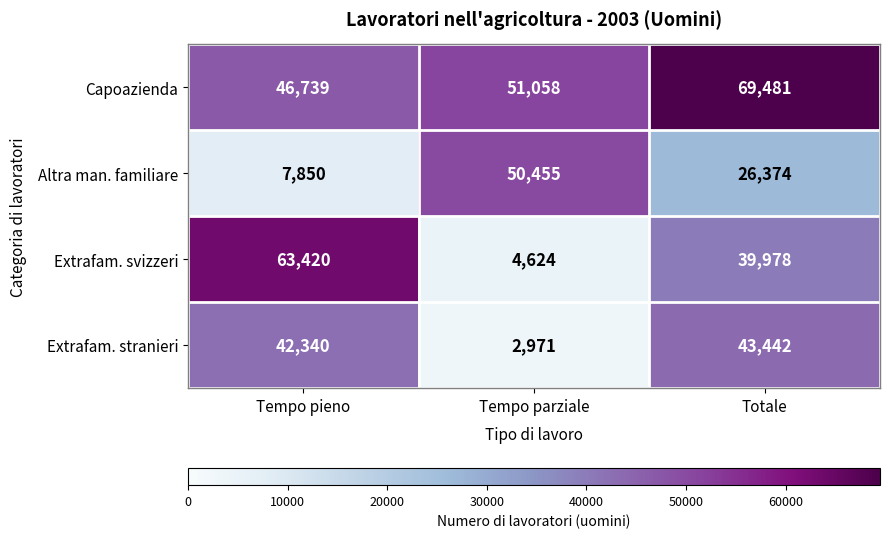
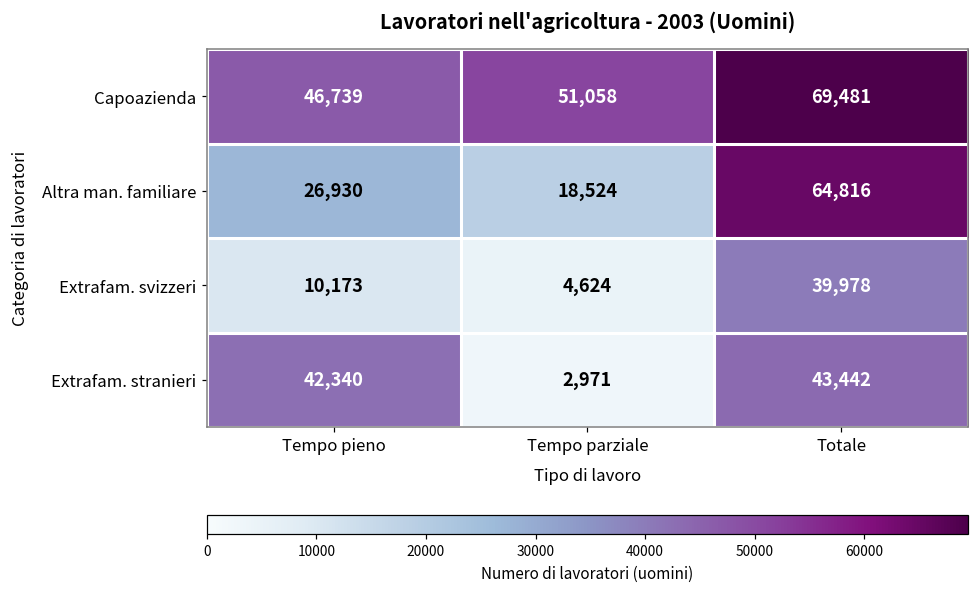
  {
    "Capoazienda": {
      "Tempo pieno": "46,739",
      "Tempo parziale": "51,058",
      "Totale": "69,481"
    },
    "Altra man. familiare": {
-     "Tempo pieno": "7,850",
-     "Tempo parziale": "50,455",
-     "Totale": "26,374"
+     "Tempo pieno": "26,930",
+     "Tempo parziale": "18,524",
+     "Totale": "64,816"
    },
    "Extrafam. svizzeri": {
-     "Tempo pieno": "63,420",
+     "Tempo pieno": "10,173",
      "Tempo parziale": "4,624",
      "Totale": "39,978"
    },
    "Extrafam. stranieri": {
      "Tempo pieno": "42,340",
      "Tempo parziale": "2,971",
      "Totale": "43,442"
    }
  }
